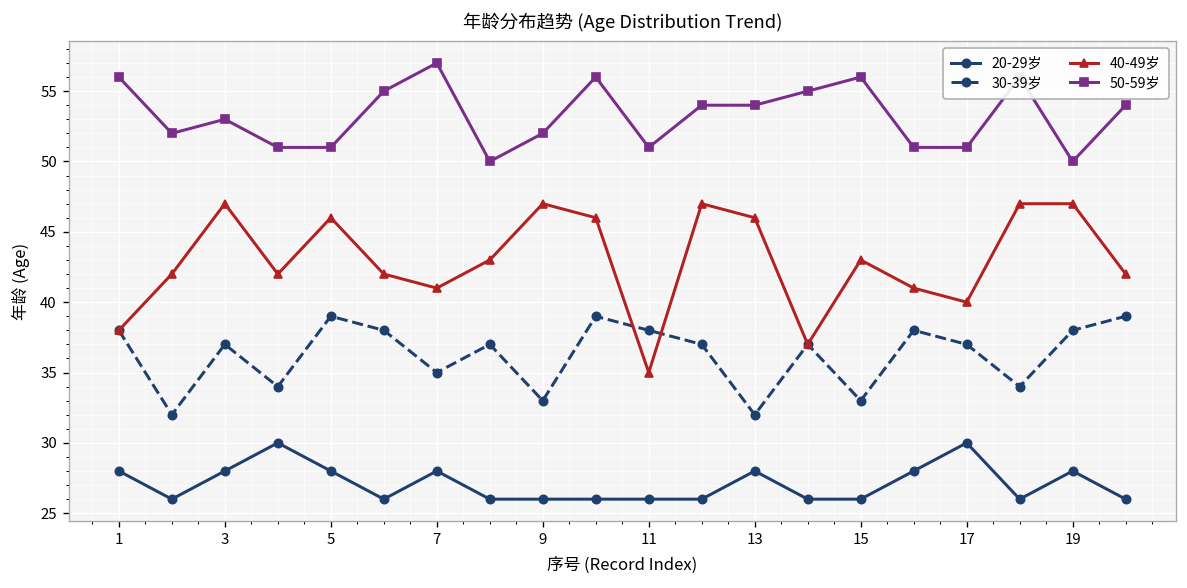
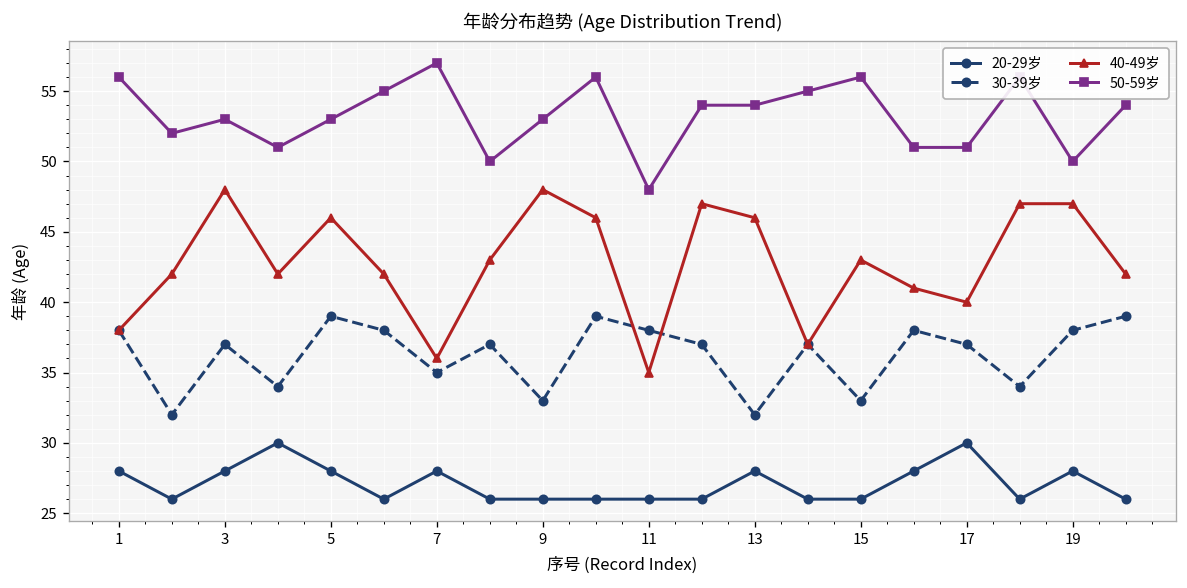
  {
    "40-49岁": {
-     "3": 47,
+     "3": 48,
      "5": 46,
-     "7": 41,
-     "9": 47,
+     "7": 36,
+     "9": 48,
      "11": 35,
      "13": 46,
      "15": 43,
      "17": 40,
      "19": 47
    },
    "50-59岁": {
      "1": 56,
      "3": 53,
-     "5": 51,
+     "5": 53,
      "7": 57,
-     "9": 52,
-     "11": 51,
+     "9": 53,
+     "11": 48,
      "13": 54,
      "15": 56,
      "17": 51,
      "19": 50
    }
  }
